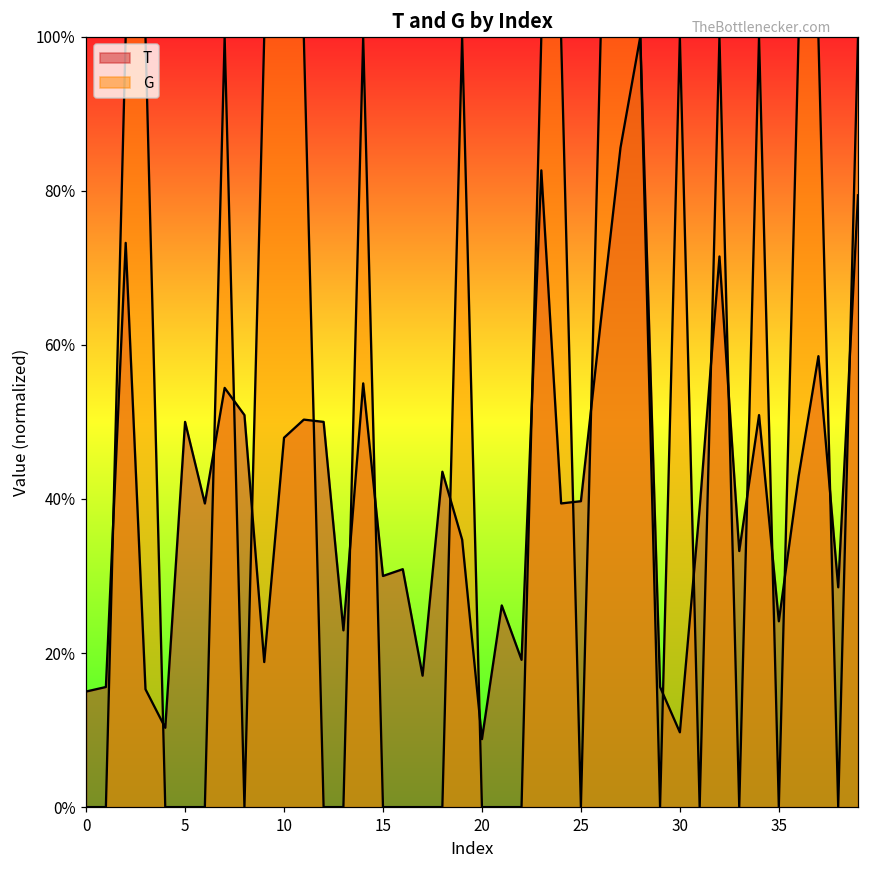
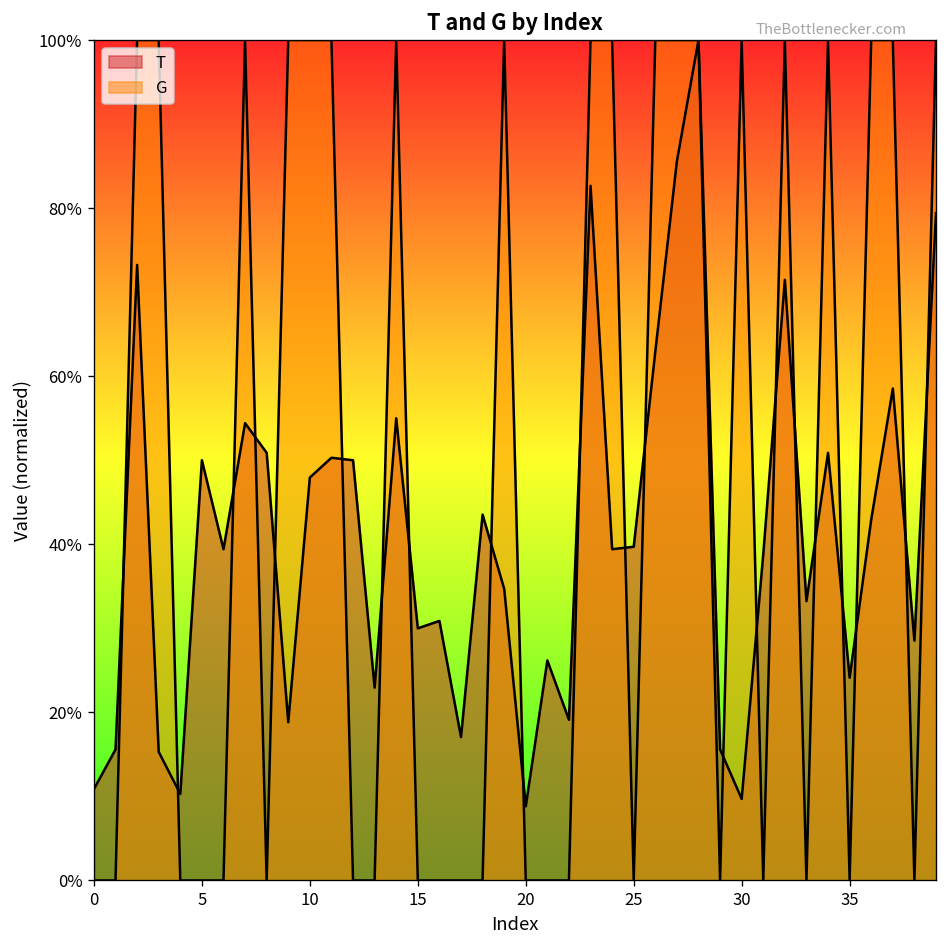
  {
    "T": {
-     "0": "15%",
+     "0": "11%",
      "5": "50%",
      "10": "48%",
      "15": "30%",
      "20": "9%",
      "25": "40%",
      "30": "10%",
      "35": "24%"
    },
    "G": {
      "0": "0%",
      "5": "0%",
      "10": "100%",
      "15": "0%",
      "20": "0%",
      "25": "0%",
      "30": "100%",
      "35": "0%"
    }
  }
